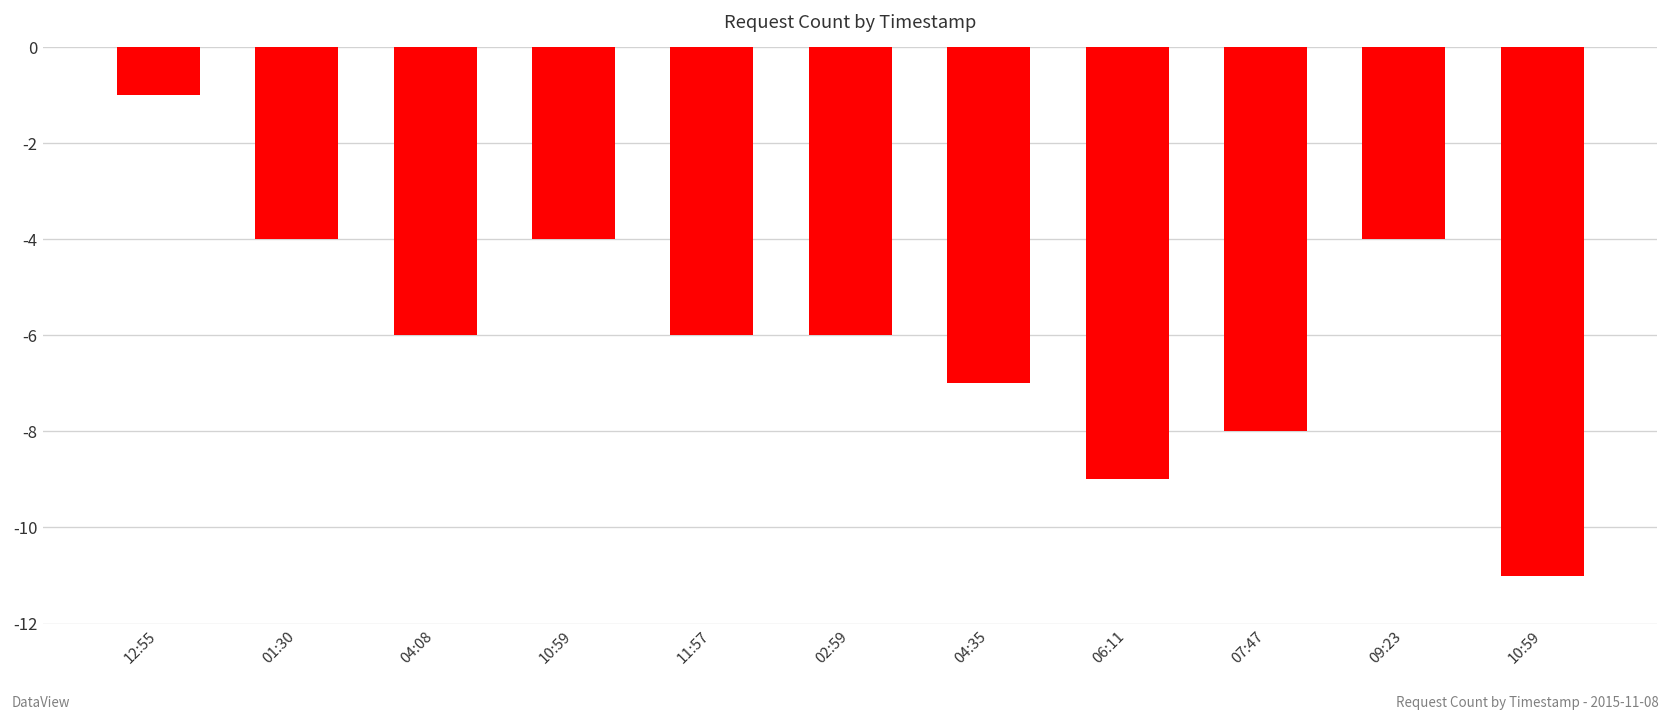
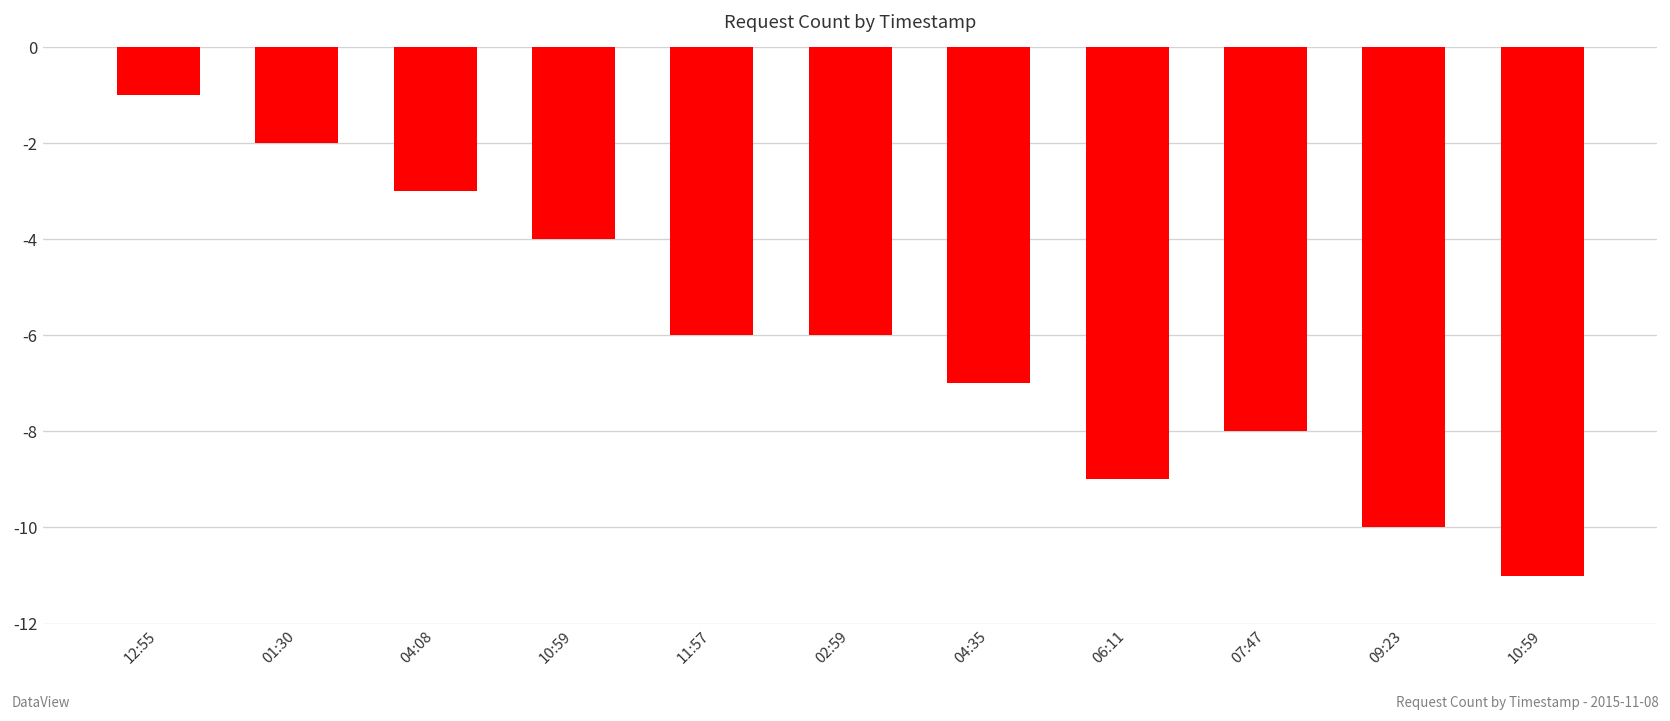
  {
    "12:55": -1.0,
-   "01:30": -4.0,
-   "04:08": -6.0,
+   "01:30": -2.0,
+   "04:08": -3.0,
    "11:57": -6.0,
    "02:59": -6.0,
    "04:35": -7.0,
    "06:11": -9.0,
    "07:47": -8.0,
-   "09:23": -4.0
+   "09:23": -10.0
  }
